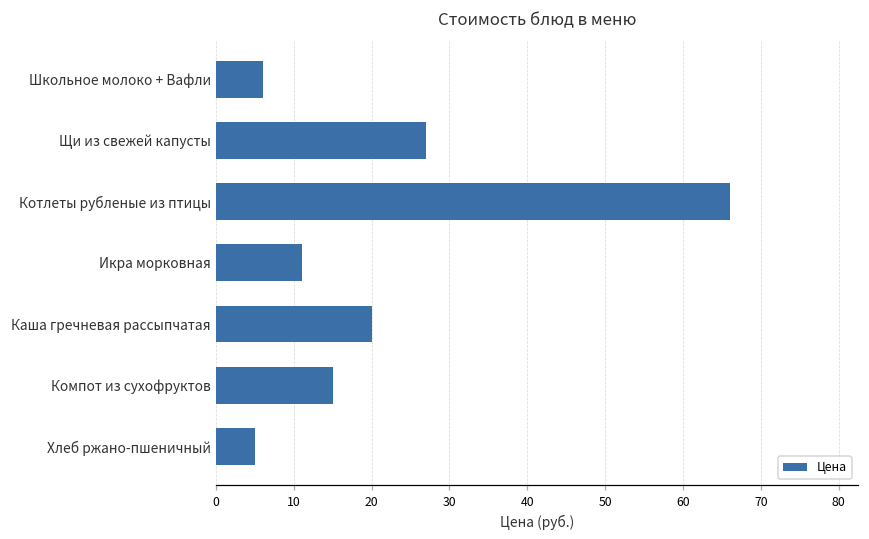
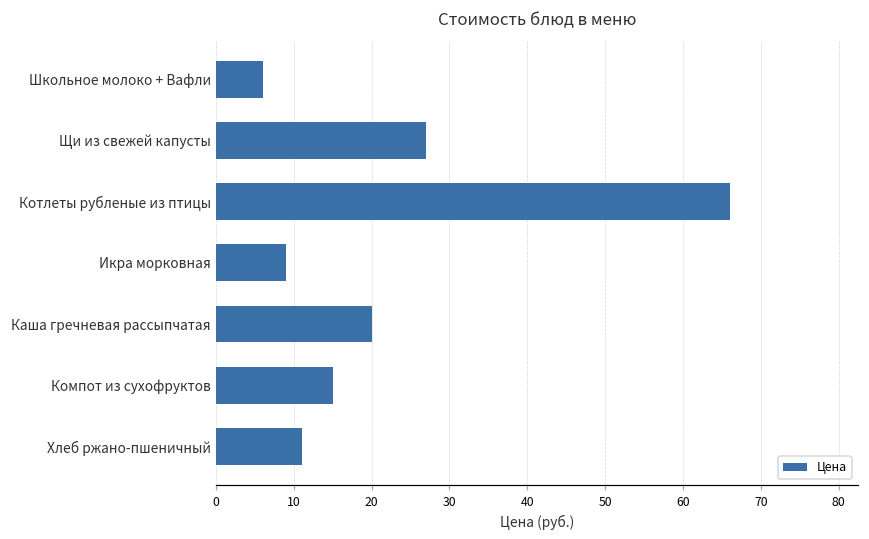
  {
    "Школьное молоко + Вафли": 6,
    "Щи из свежей капусты": 27,
    "Котлеты рубленые из птицы": 66,
-   "Икра морковная": 11,
+   "Икра морковная": 9,
    "Каша гречневая рассыпчатая": 20,
    "Компот из сухофруктов": 15,
-   "Хлеб ржано-пшеничный": 5
+   "Хлеб ржано-пшеничный": 11
  }
